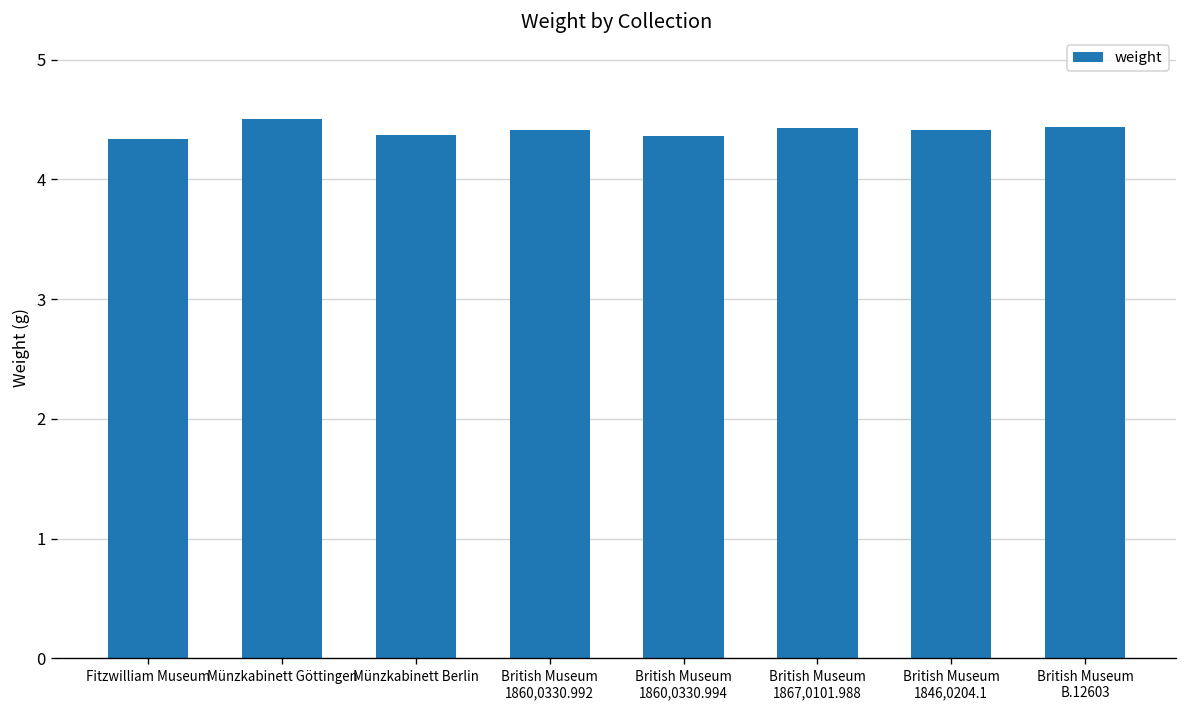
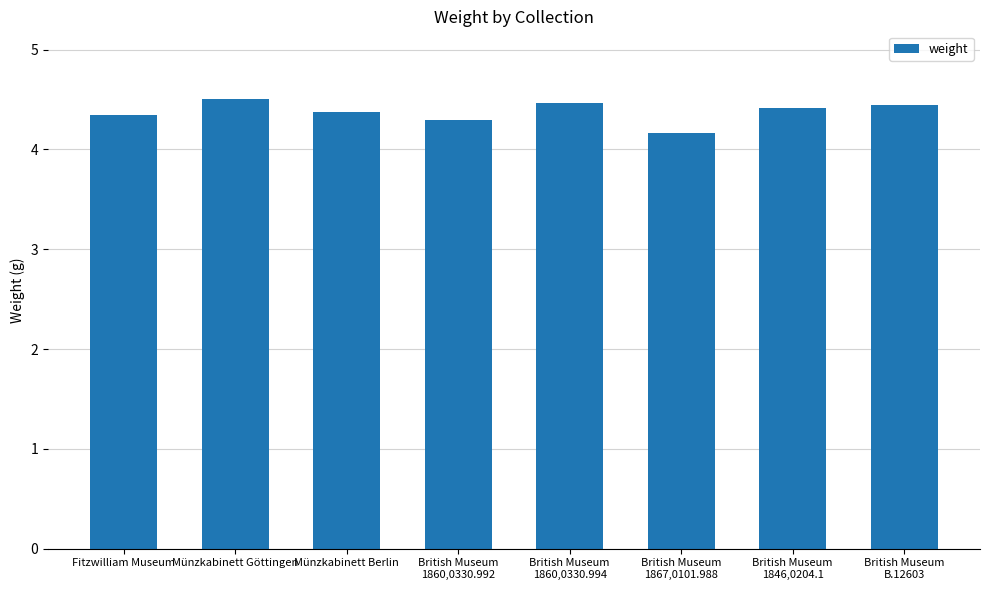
  {
    "Fitzwilliam Museum": 4.3,
    "Münzkabinett Göttingen": 4.5,
    "Münzkabinett Berlin": 4.4,
-   "British Museum 1860,0330.992": 4.4,
-   "British Museum 1860,0330.994": 4.4,
-   "British Museum 1867,0101.988": 4.4,
+   "British Museum 1860,0330.992": 4.3,
+   "British Museum 1860,0330.994": 4.5,
+   "British Museum 1867,0101.988": 4.2,
    "British Museum 1846,0204.1": 4.4,
    "British Museum B.12603": 4.4
  }
